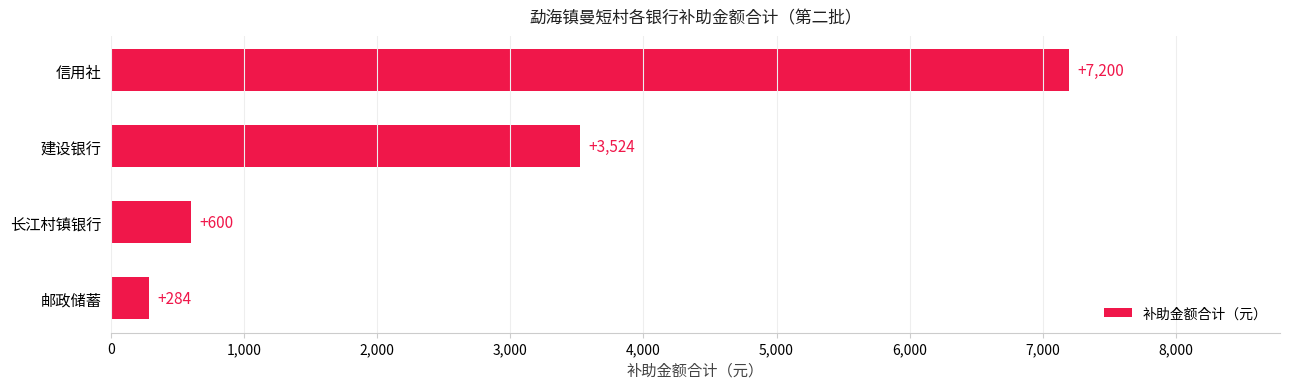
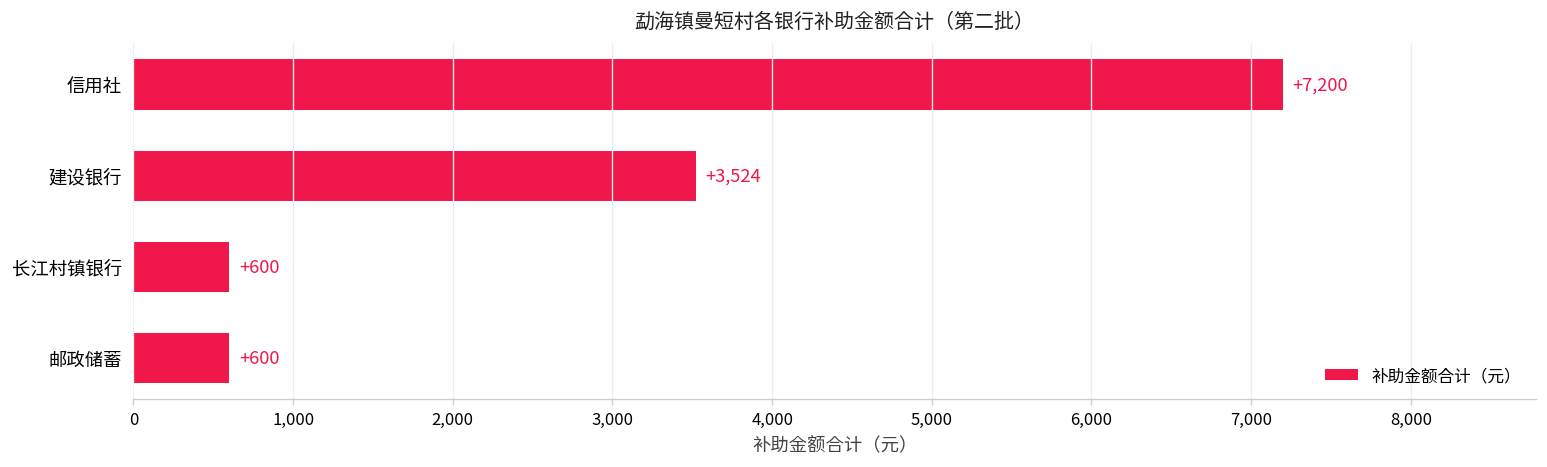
  {
    "信用社": "+7,200",
    "建设银行": "+3,524",
    "长江村镇银行": "+600",
-   "邮政储蓄": "+284"
+   "邮政储蓄": "+600"
  }
